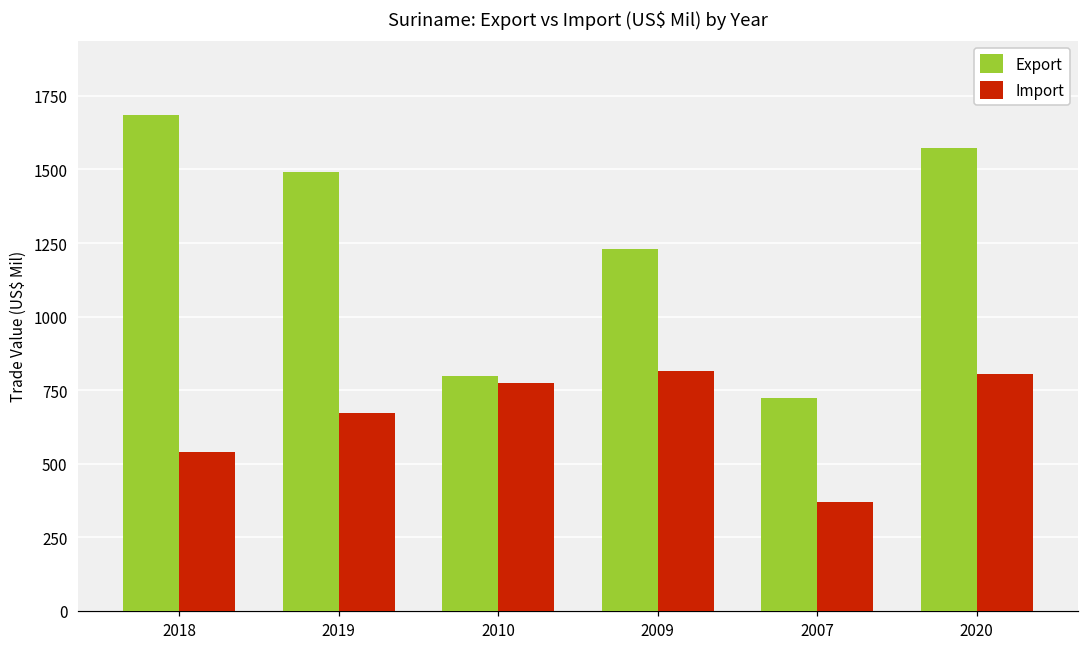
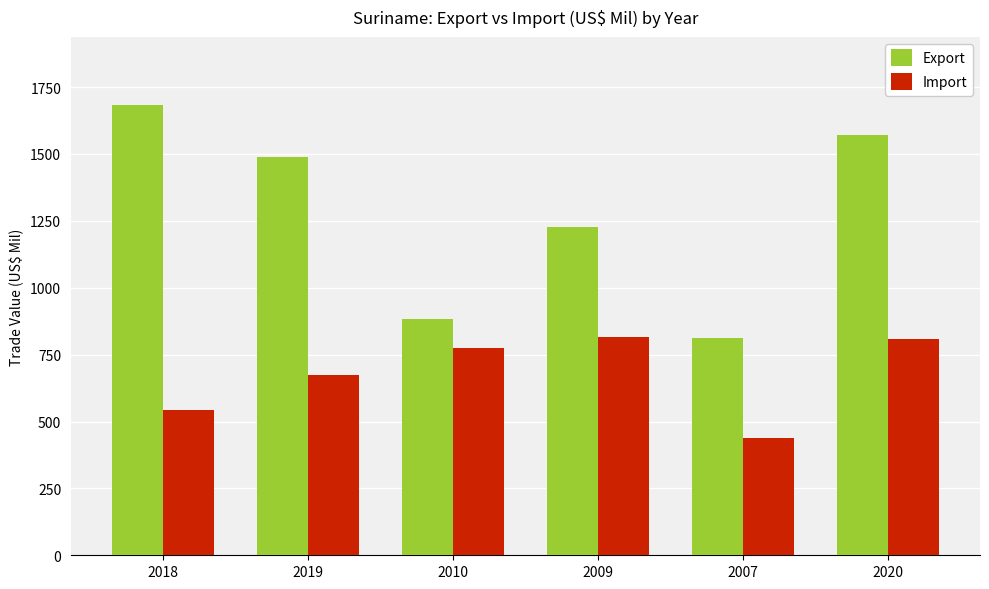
  {
    "Export": {
      "2018": 1680,
      "2019": 1490,
-     "2010": 800,
+     "2010": 880,
      "2009": 1230,
-     "2007": 720,
+     "2007": 810,
      "2020": 1570
    },
    "Import": {
      "2018": 540,
      "2019": 670,
      "2010": 770,
      "2009": 820,
-     "2007": 370,
+     "2007": 440,
      "2020": 810
    }
  }
